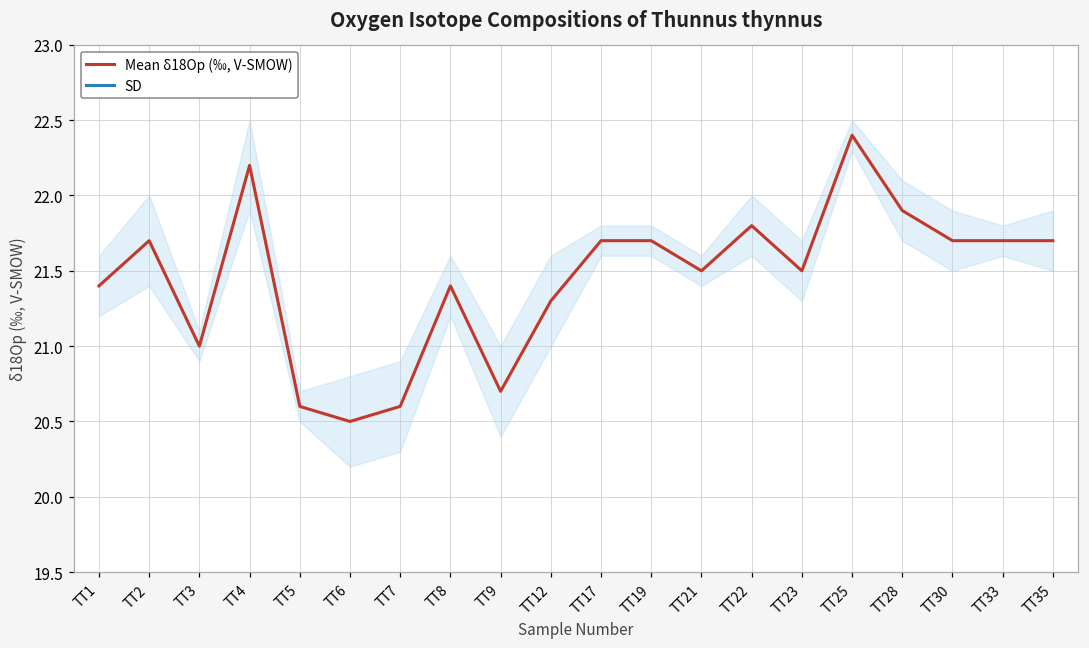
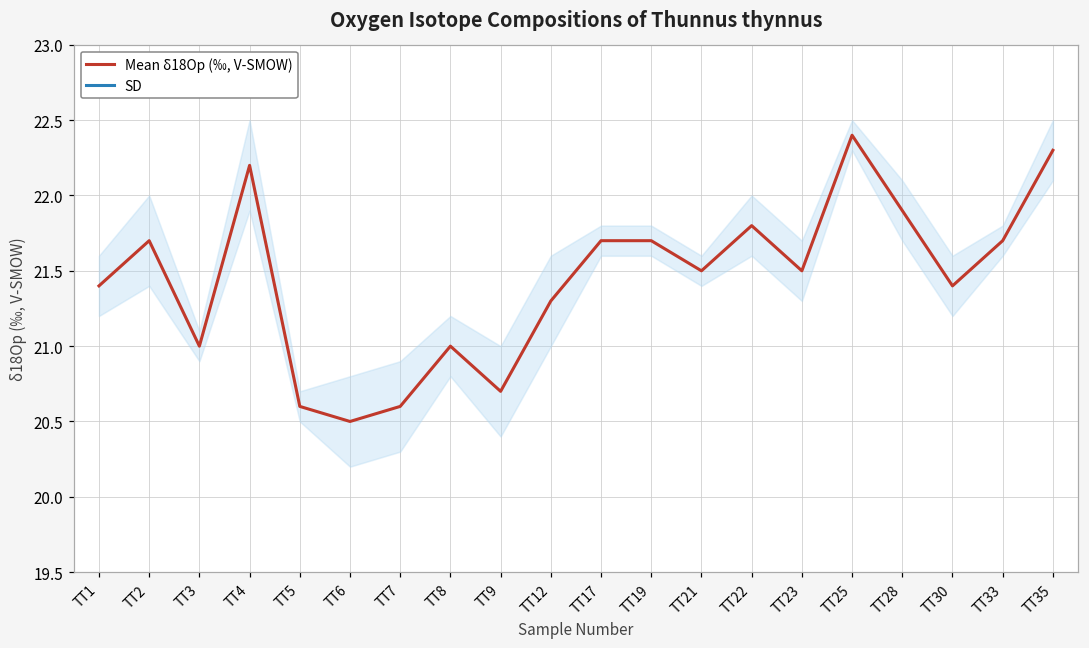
  {
    "Mean δ18Op (‰, V-SMOW)": {
      "TT1": 21.4,
      "TT2": 21.7,
      "TT3": 21.0,
      "TT4": 22.2,
      "TT5": 20.6,
      "TT6": 20.5,
      "TT7": 20.6,
-     "TT8": 21.4,
+     "TT8": 21.0,
      "TT9": 20.7,
      "TT12": 21.3,
      "TT17": 21.7,
      "TT19": 21.7,
      "TT21": 21.5,
      "TT22": 21.8,
      "TT23": 21.5,
      "TT25": 22.4,
      "TT28": 21.9,
-     "TT30": 21.7,
+     "TT30": 21.4,
      "TT33": 21.7,
-     "TT35": 21.7
+     "TT35": 22.3
    }
  }
